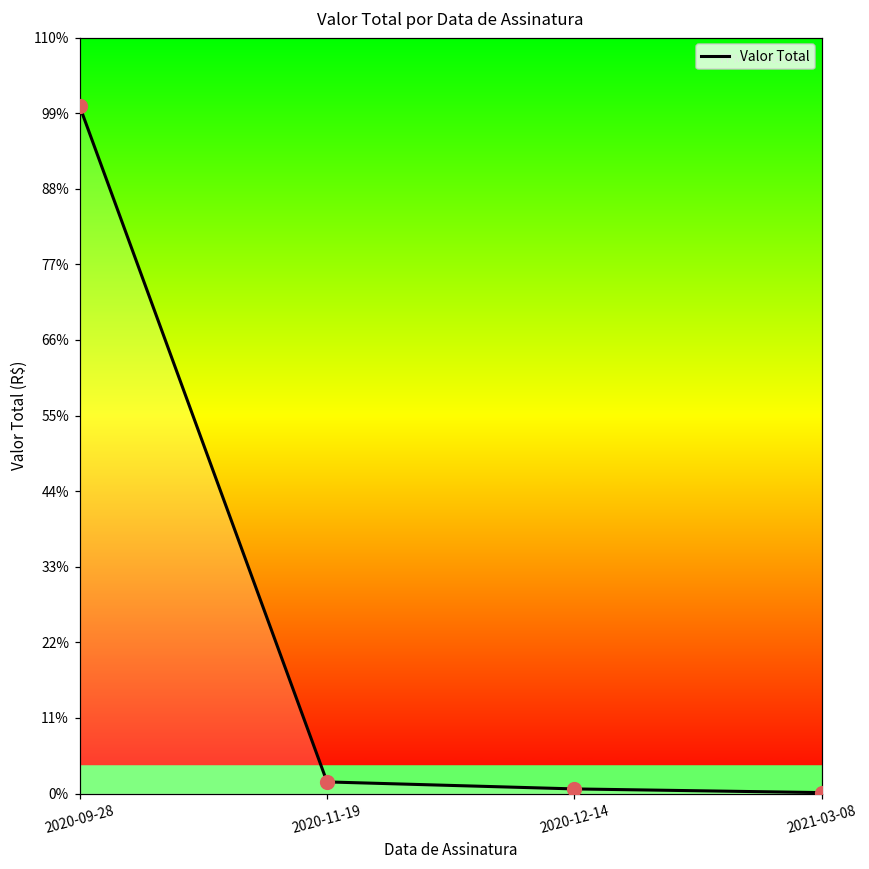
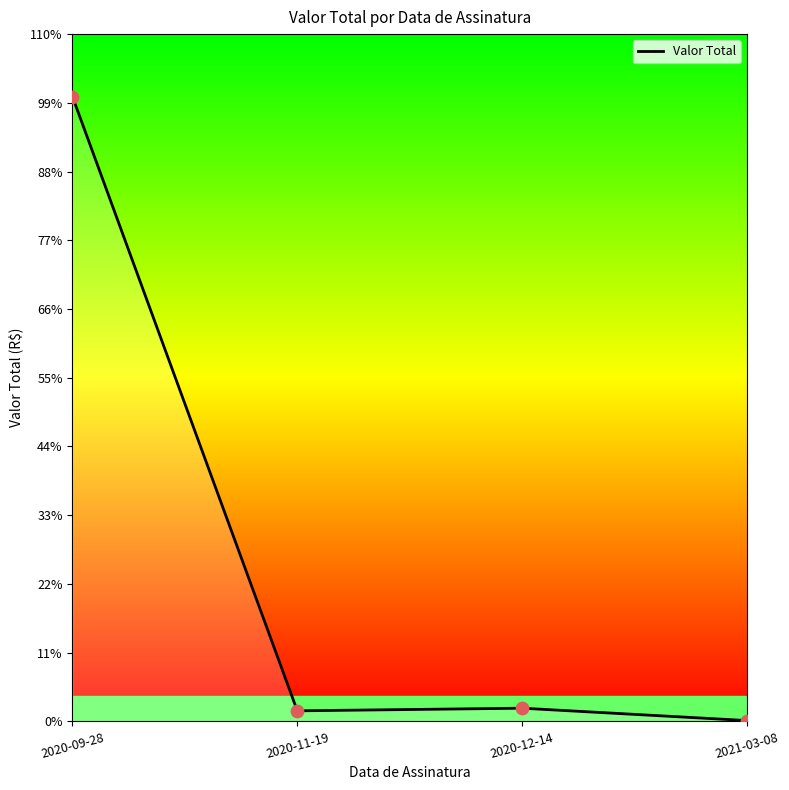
  {
    "Valor Total": {
      "2020-09-28": "100%",
      "2020-11-19": "2%",
-     "2020-12-14": "1%",
+     "2020-12-14": "2%",
      "2021-03-08": "0%"
    }
  }
